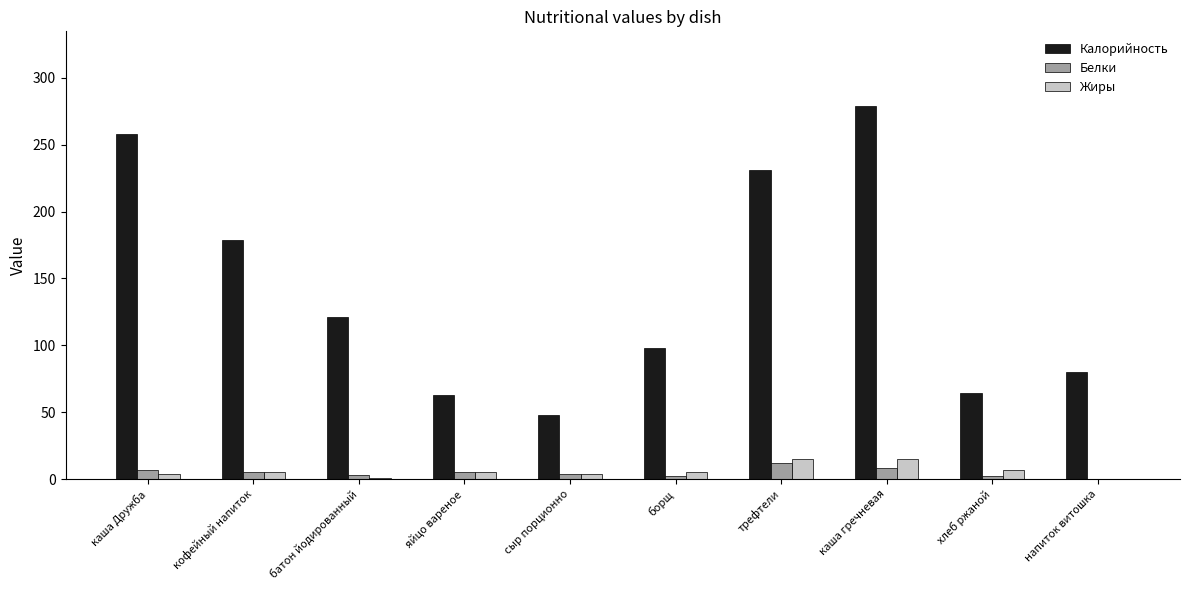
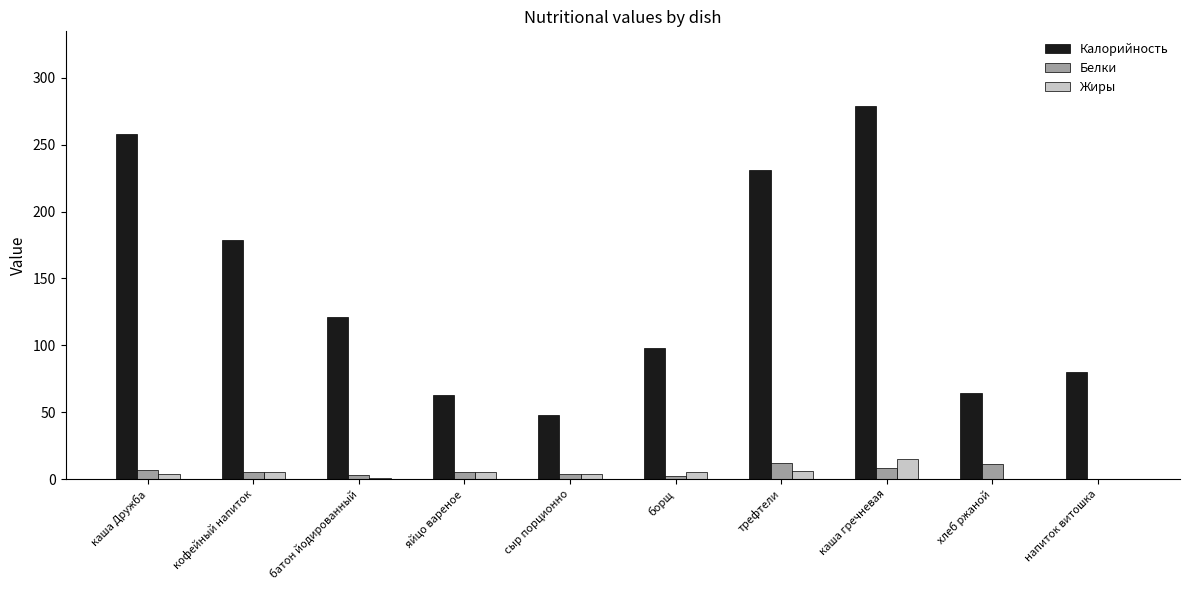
  {
    "Калорийность": {
      "каша Дружба": 258,
      "кофейный напиток": 179,
      "батон йодированный": 121,
      "яйцо вареное": 63,
      "сыр порционно": 48,
      "борщ": 98,
      "трефтели": 231,
      "каша гречневая": 279,
      "хлеб ржаной": 64,
      "напиток витошка": 80
    },
    "Белки": {
      "каша Дружба": 7,
      "кофейный напиток": 5,
      "батон йодированный": 3,
      "яйцо вареное": 5,
      "сыр порционно": 4,
      "борщ": 2,
      "трефтели": 12,
      "каша гречневая": 8,
-     "хлеб ржаной": 2,
+     "хлеб ржаной": 11,
      "напиток витошка": 0
    },
    "Жиры": {
      "каша Дружба": 4,
      "кофейный напиток": 5,
      "яйцо вареное": 5,
      "сыр порционно": 4,
      "борщ": 5,
-     "трефтели": 15,
+     "трефтели": 6,
      "каша гречневая": 15,
-     "хлеб ржаной": 7,
+     "хлеб ржаной": 0,
      "напиток витошка": 0
    }
  }
